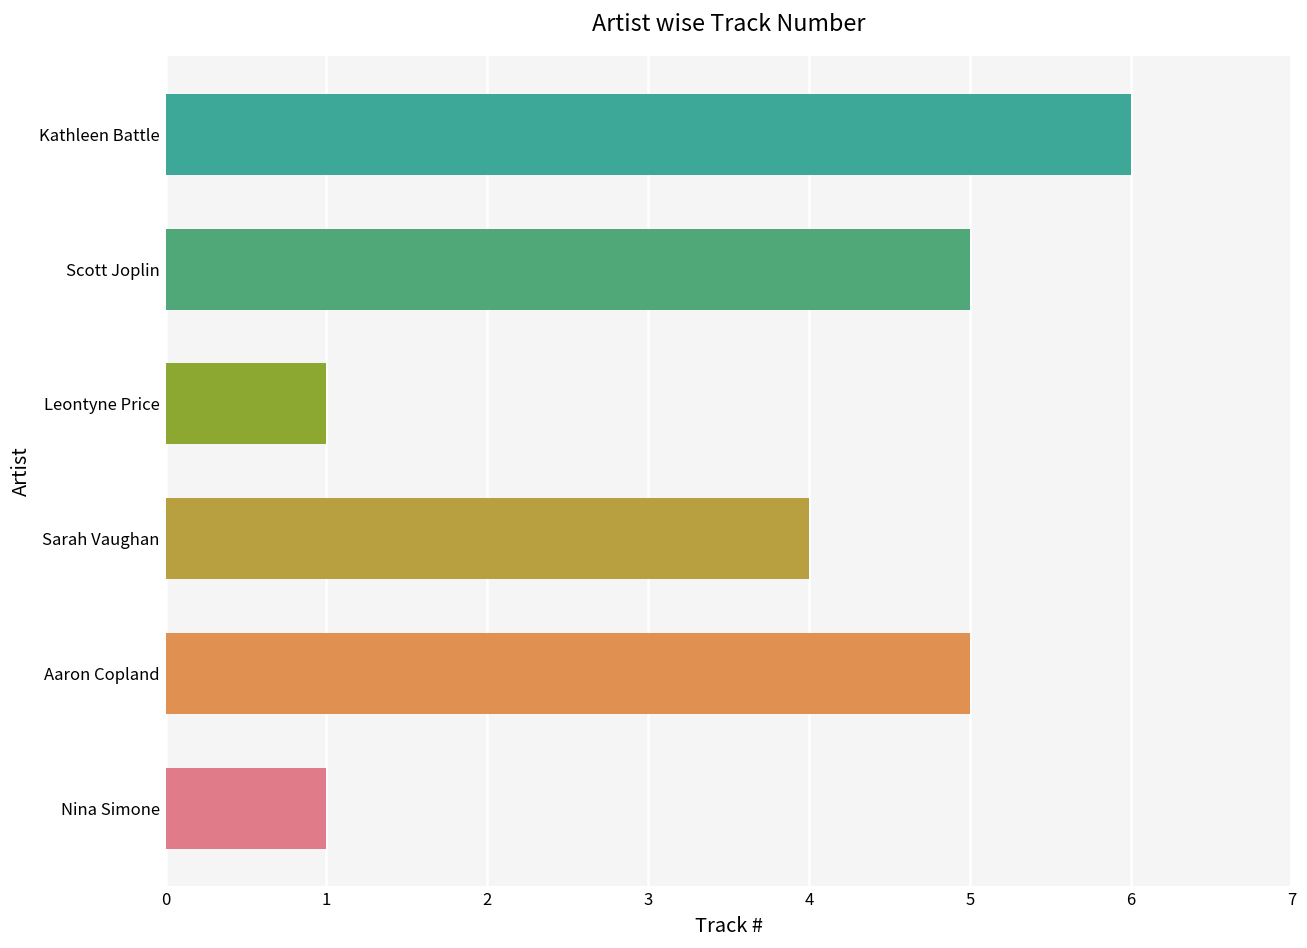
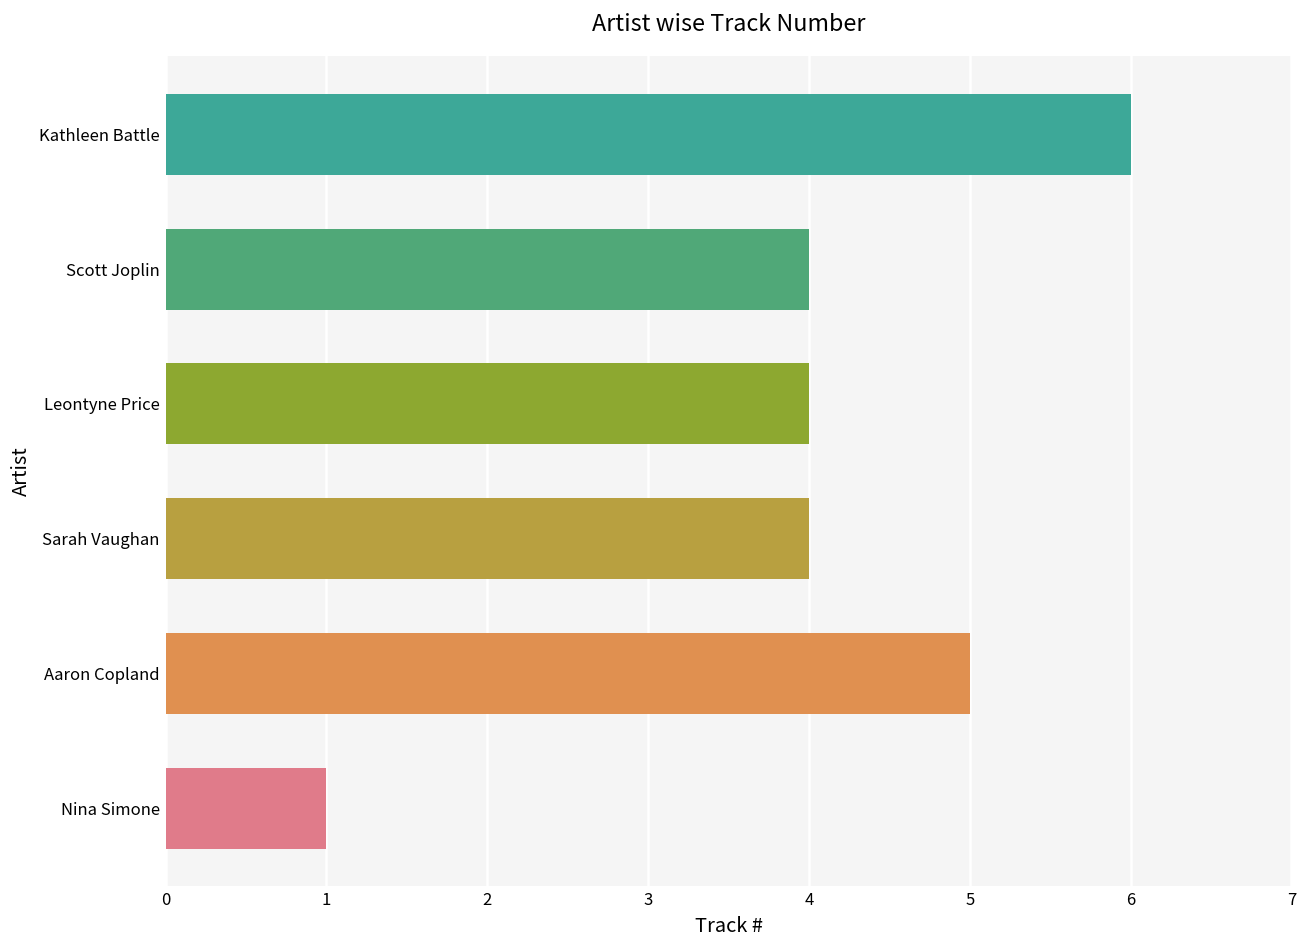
  {
    "Kathleen Battle": 6,
-   "Scott Joplin": 5,
-   "Leontyne Price": 1,
+   "Scott Joplin": 4,
+   "Leontyne Price": 4,
    "Sarah Vaughan": 4,
    "Aaron Copland": 5,
    "Nina Simone": 1
  }
